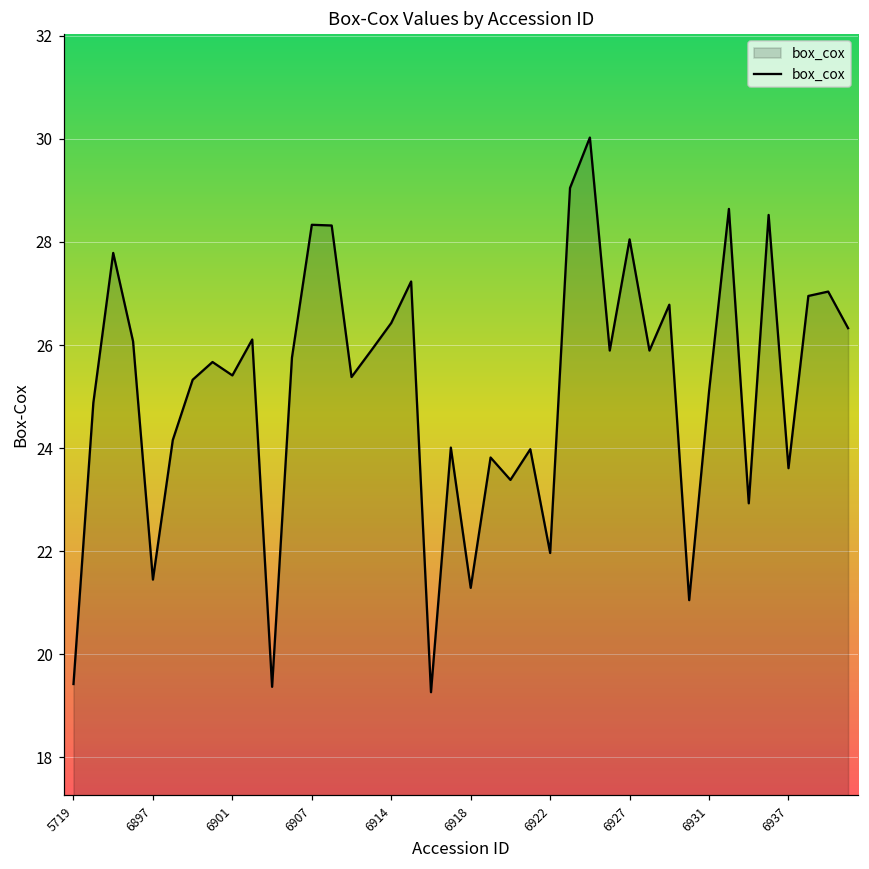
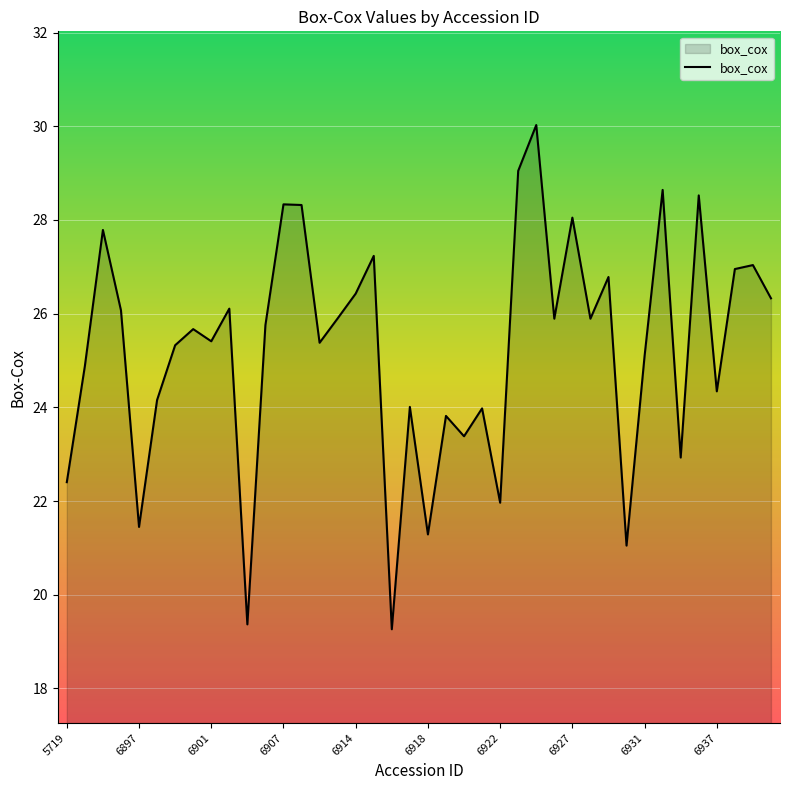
  {
-   "5719": 19.4,
+   "5719": 22.4,
    "6897": 21.4,
    "6901": 25.4,
    "6907": 28.3,
    "6914": 26.4,
    "6918": 21.3,
    "6922": 22.0,
    "6927": 28.1,
    "6931": 25.1,
-   "6937": 23.6
+   "6937": 24.3
  }
